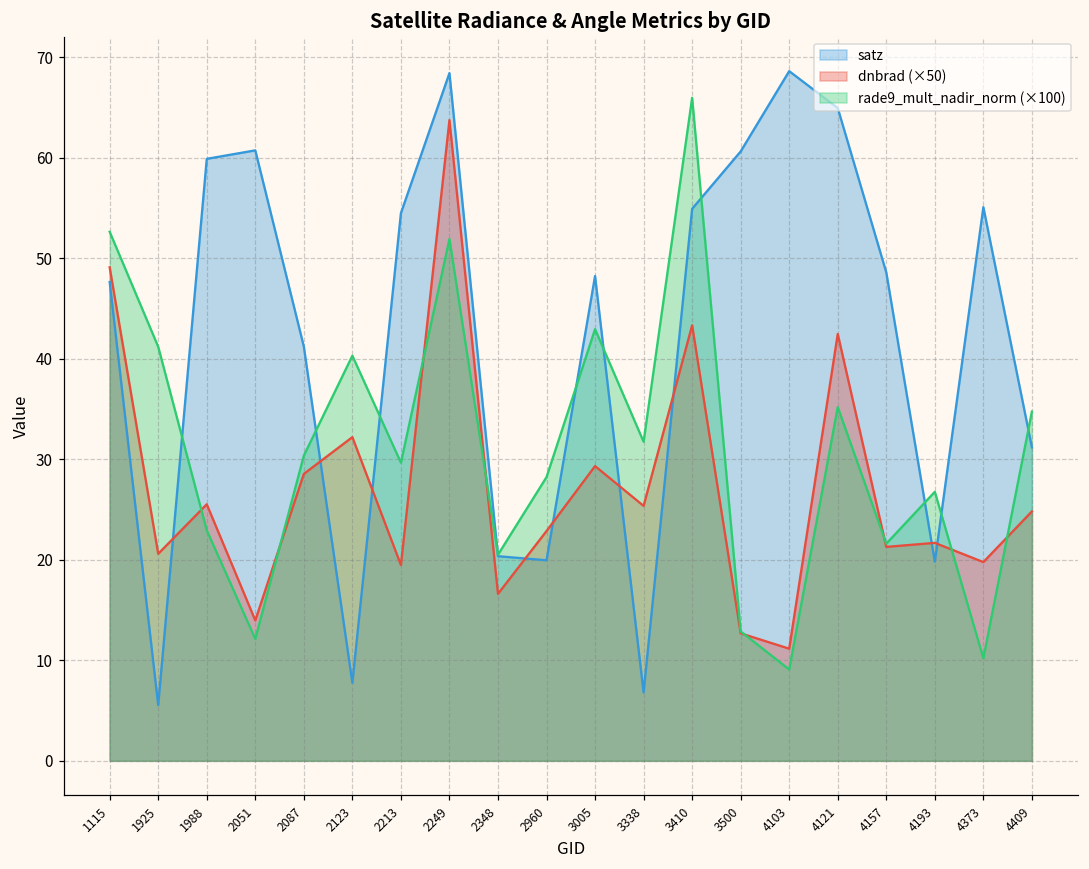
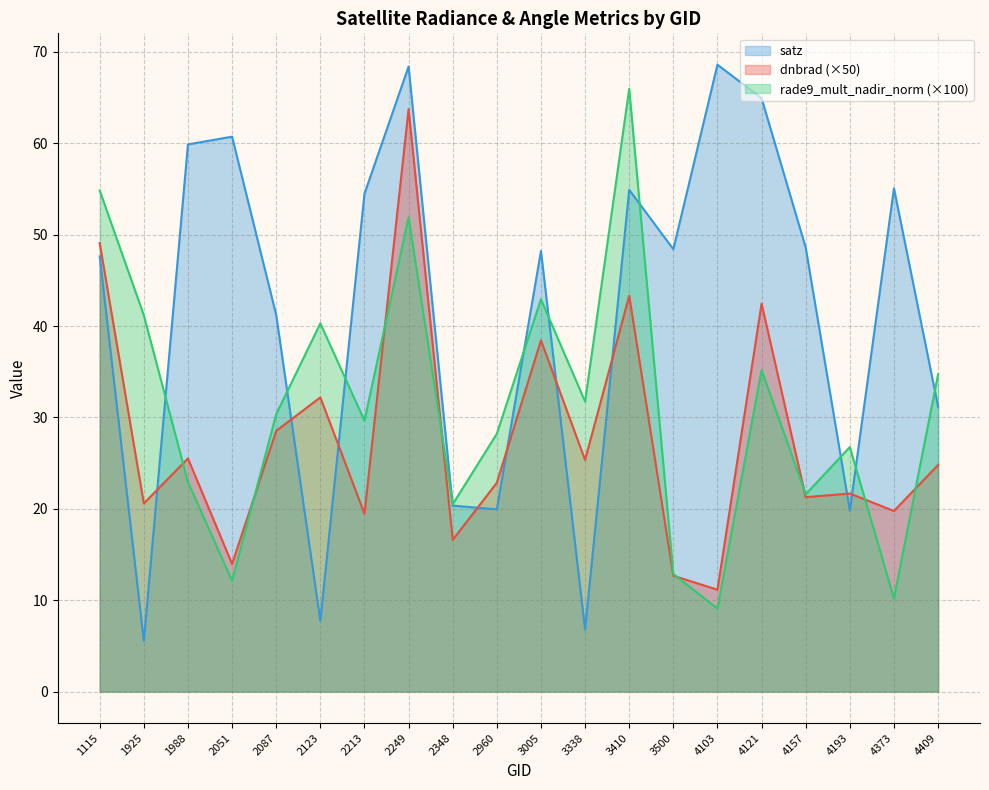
  {
    "satz": {
      "1115": 48,
      "1925": 6,
      "1988": 60,
      "2051": 61,
      "2087": 41,
      "2123": 8,
      "2213": 54,
      "2249": 68,
      "2960": 20,
      "3005": 48,
      "3338": 7,
      "3410": 55,
-     "3500": 61,
+     "3500": 48,
      "4103": 69,
      "4157": 49,
      "4193": 20,
      "4373": 55,
      "4409": 31
    },
    "dnbrad (×50)": {
      "1115": 49,
      "1925": 21,
      "1988": 26,
      "2051": 14,
      "2087": 29,
      "2123": 32,
      "2213": 19,
      "2249": 64,
      "2348": 17,
      "2960": 23,
-     "3005": 29,
+     "3005": 38,
      "3338": 25,
      "3410": 43,
      "4103": 11,
      "4121": 42,
      "4157": 21,
      "4193": 22,
      "4373": 20,
      "4409": 25
    },
    "rade9_mult_nadir_norm (×100)": {
-     "1115": 53,
+     "1115": 55,
      "1925": 41,
      "1988": 23,
      "2051": 12,
      "2087": 30,
      "2123": 40,
      "2213": 30,
      "2249": 52,
      "2960": 28,
      "3005": 43,
      "3338": 32,
      "3410": 66,
      "4103": 9,
      "4121": 35,
      "4157": 22,
      "4193": 27,
      "4373": 10,
      "4409": 35
    }
  }
